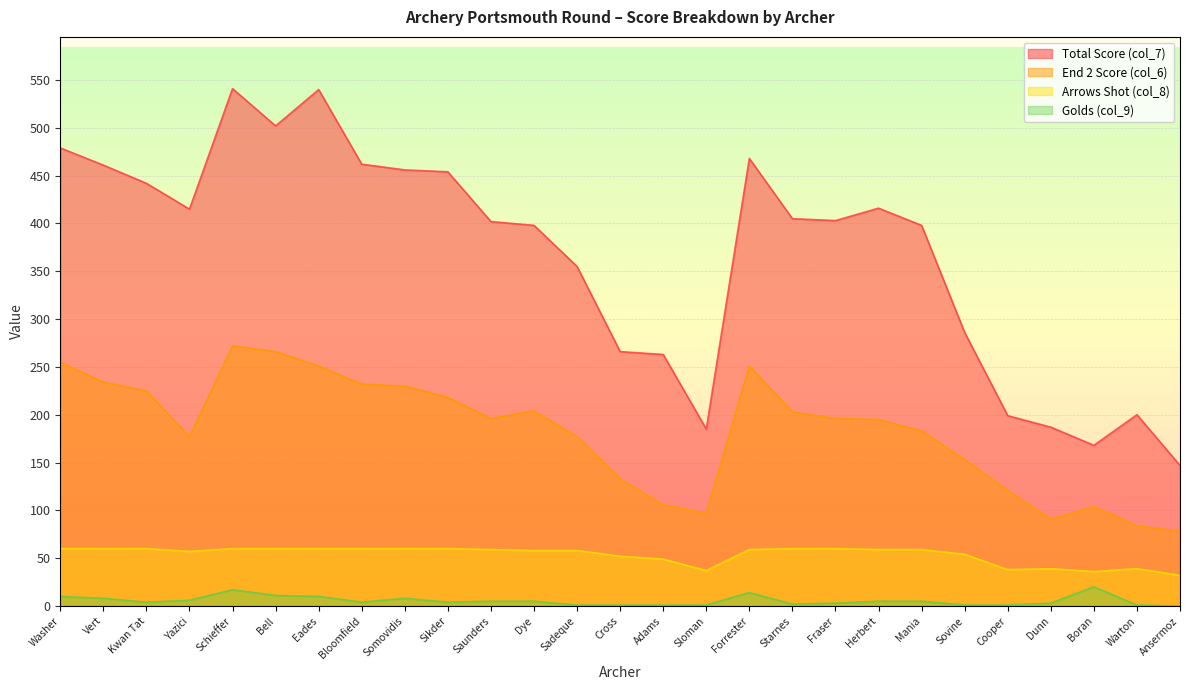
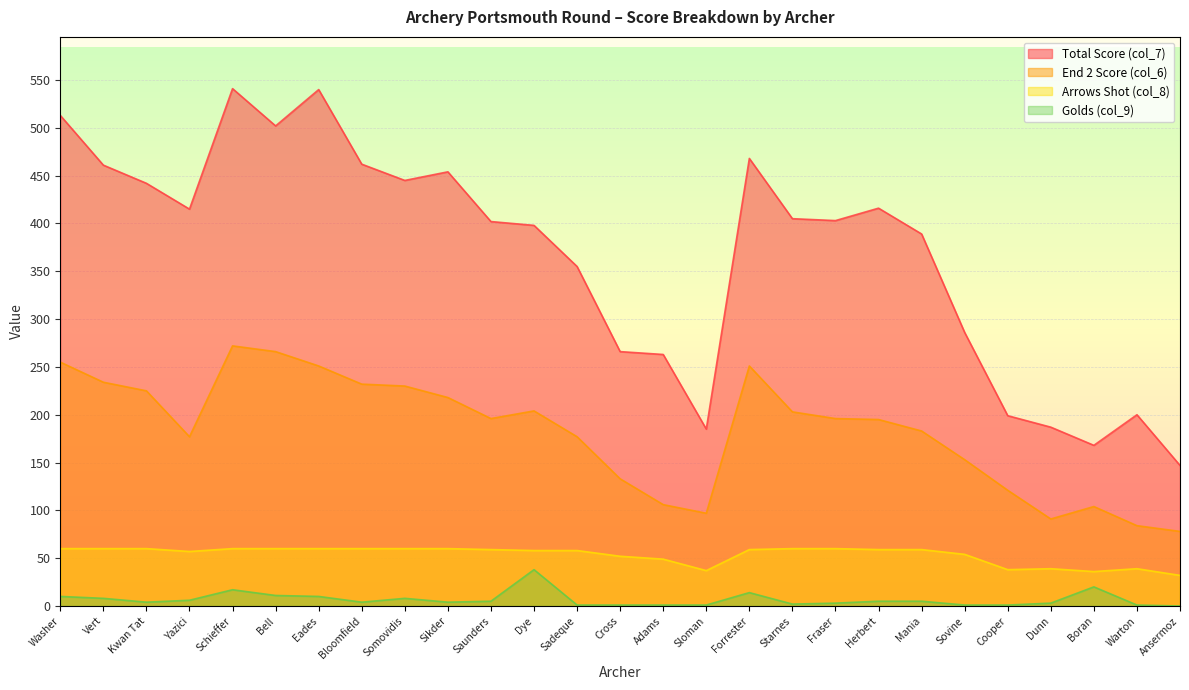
  {
    "Total Score (col_7)": {
-     "Washer": 480,
+     "Washer": 510,
      "Vert": 460,
      "Kwan Tat": 440,
      "Yazici": 420,
      "Schieffer": 540,
      "Bell": 500,
      "Eades": 540,
      "Bloomfield": 460,
-     "Somovidis": 460,
+     "Somovidis": 450,
      "Sikder": 450,
      "Saunders": 400,
      "Dye": 400,
      "Sadeque": 360,
      "Cross": 270,
      "Adams": 260,
      "Sloman": 190,
      "Forrester": 470,
      "Starnes": 410,
      "Fraser": 400,
      "Herbert": 420,
-     "Mania": 400,
+     "Mania": 390,
      "Sovine": 290,
      "Cooper": 200,
      "Dunn": 190,
      "Boran": 170,
      "Warton": 200,
      "Ansermoz": 150
    },
    "Golds (col_9)": {
      "Washer": 10,
      "Vert": 10,
      "Kwan Tat": 0,
      "Yazici": 10,
      "Schieffer": 20,
      "Bell": 10,
      "Eades": 10,
      "Bloomfield": 0,
      "Somovidis": 10,
      "Sikder": 0,
      "Saunders": 10,
-     "Dye": 10,
+     "Dye": 40,
      "Sadeque": 0,
      "Cross": 0,
      "Adams": 0,
      "Sloman": 0,
      "Forrester": 10,
      "Starnes": 0,
      "Fraser": 0,
      "Herbert": 10,
      "Mania": 10,
      "Sovine": 0,
      "Cooper": 0,
      "Dunn": 0,
      "Boran": 20,
      "Warton": 0,
      "Ansermoz": 0
    }
  }
